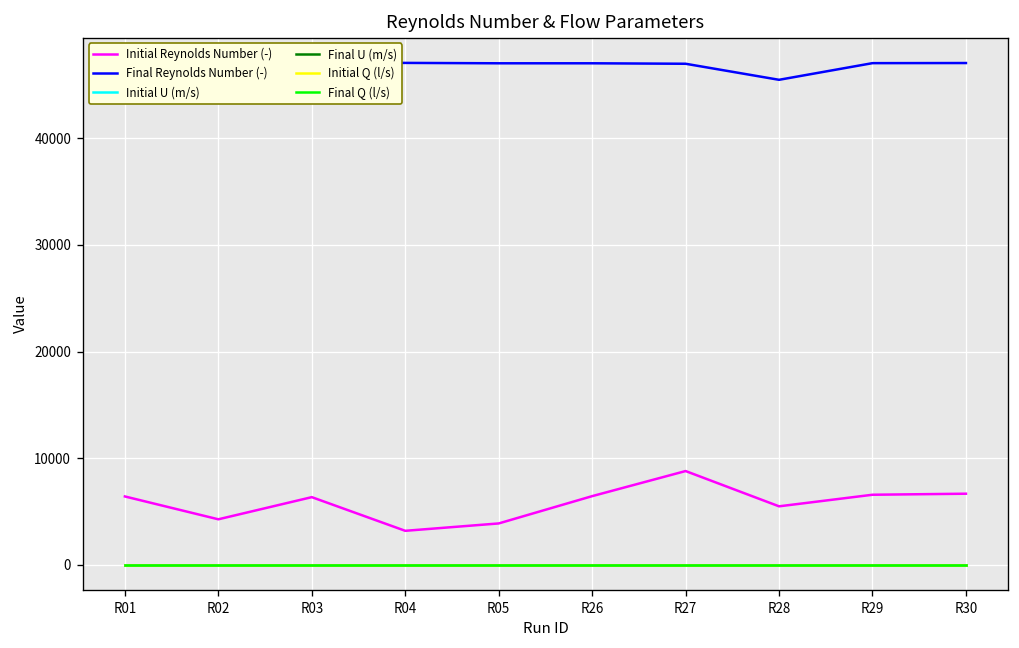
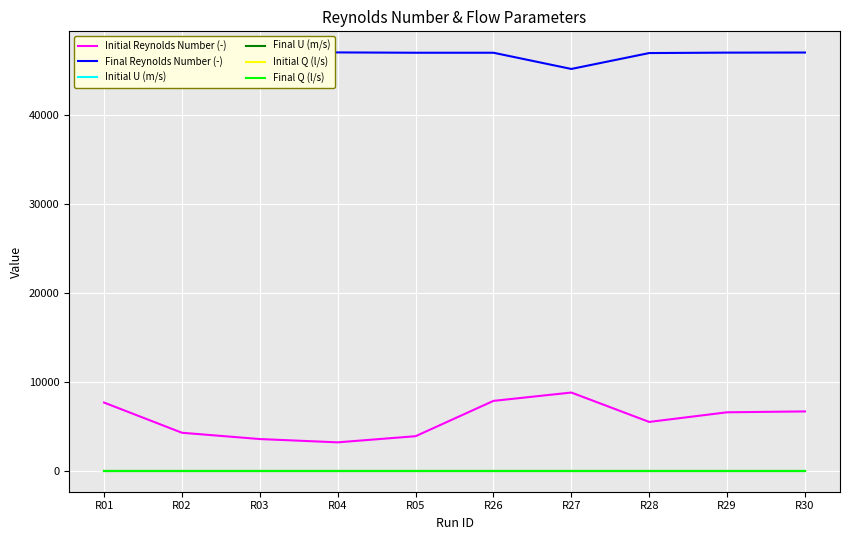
  {
    "Initial Reynolds Number (-)": {
-     "R01": 6000,
+     "R01": 8000,
      "R02": 4000,
-     "R03": 6000,
+     "R03": 4000,
      "R04": 3000,
      "R05": 4000,
-     "R26": 6000,
+     "R26": 8000,
      "R27": 9000,
      "R28": 5000,
      "R29": 7000,
      "R30": 7000
    },
    "Final Reynolds Number (-)": {
      "R04": 47000,
      "R05": 47000,
      "R26": 47000,
-     "R27": 47000,
-     "R28": 45000,
+     "R27": 45000,
+     "R28": 47000,
      "R29": 47000,
      "R30": 47000
    },
    "Final Q (l/s)": {
      "R01": 0,
      "R02": 0,
      "R03": 0,
      "R04": 0,
      "R05": 0,
      "R26": 0,
      "R27": 0,
      "R28": 0,
      "R29": 0,
      "R30": 0
    }
  }
